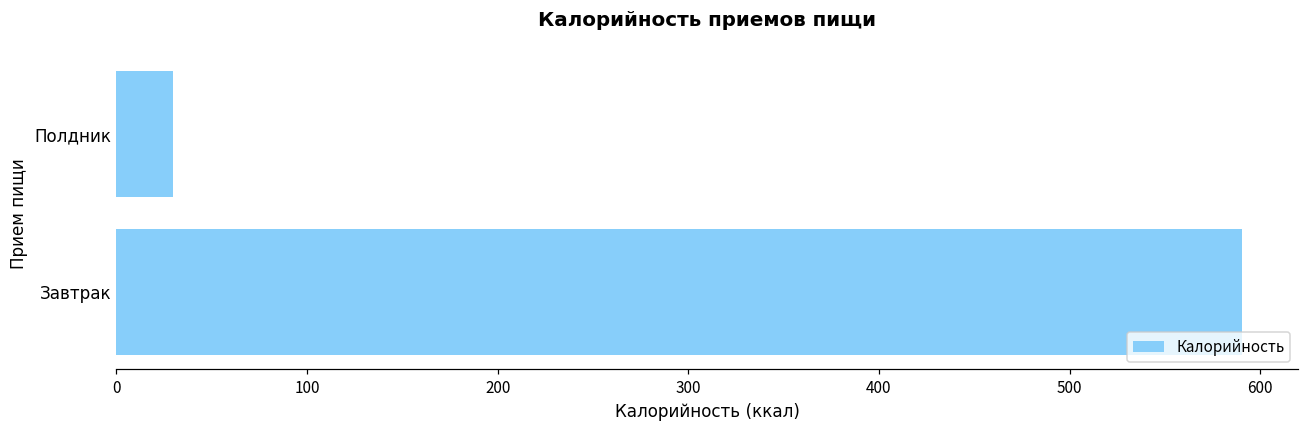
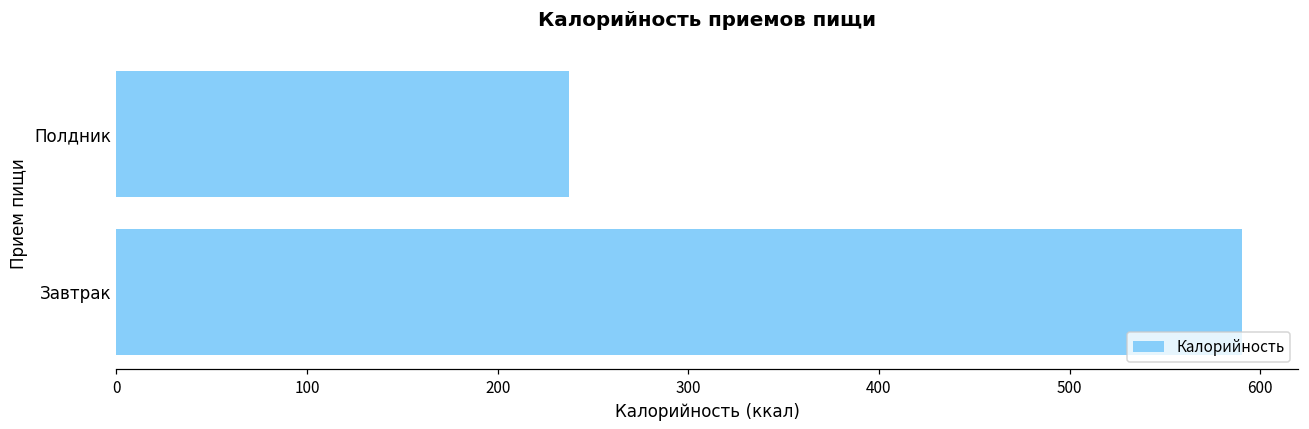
  {
-   "Полдник": 30,
+   "Полдник": 238,
    "Завтрак": 590
  }
